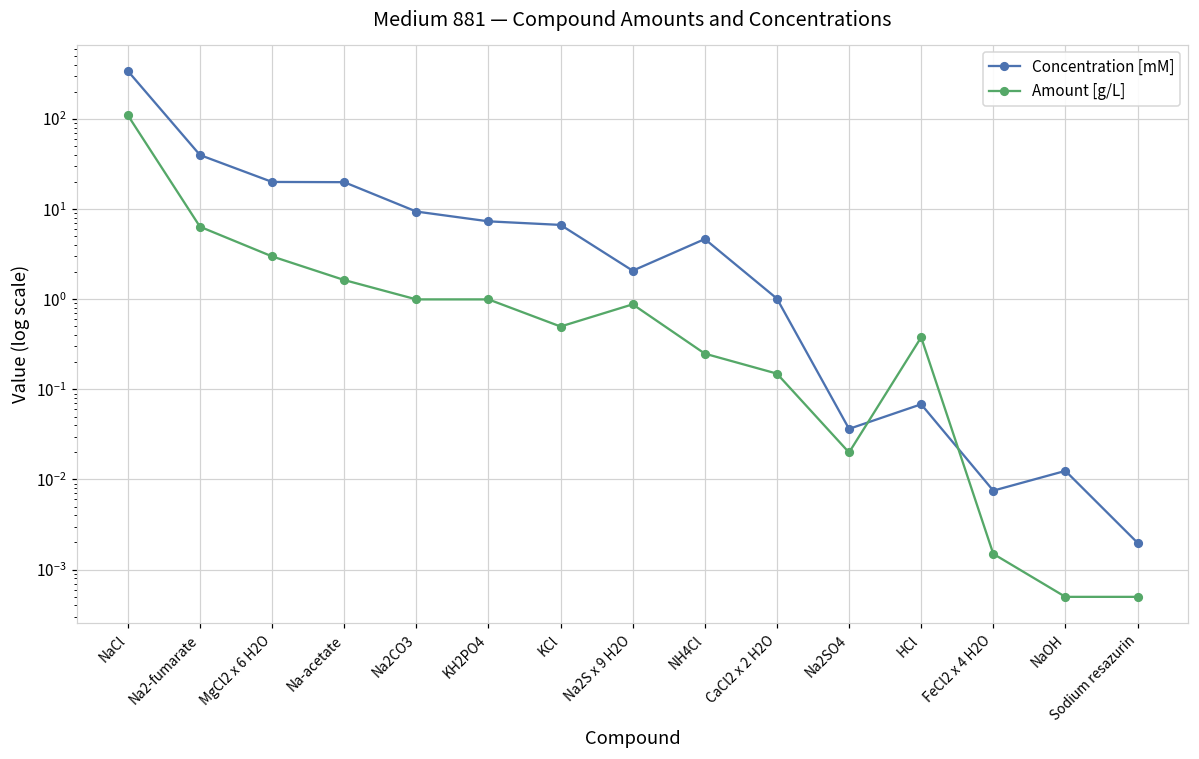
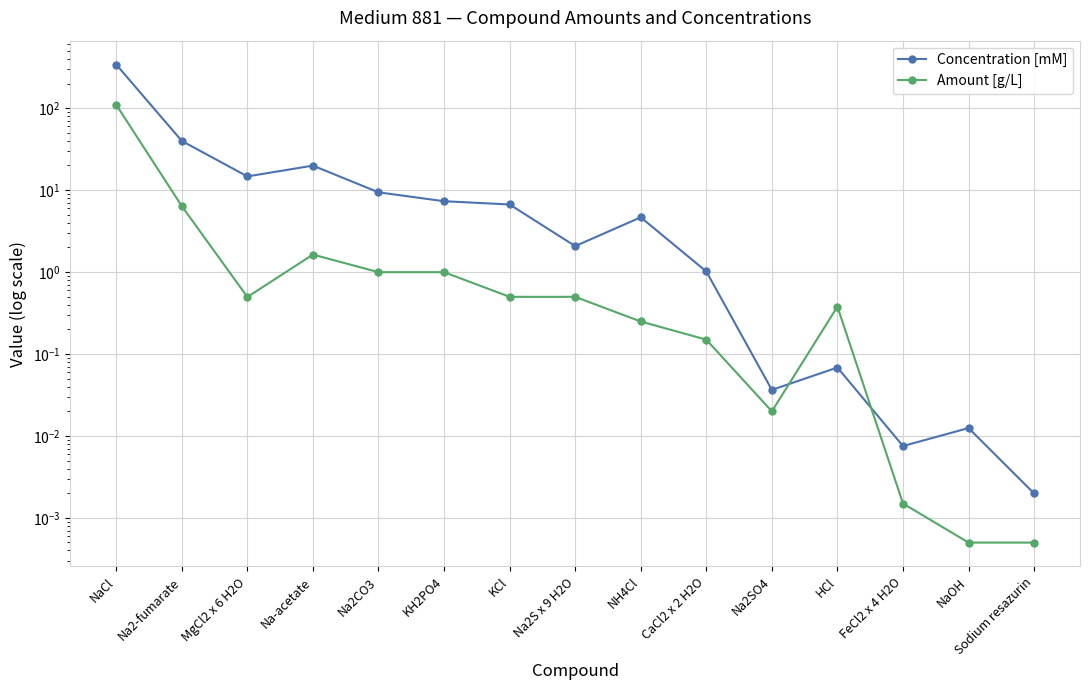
  {
    "Concentration [mM]": {
      "NaCl": 340,
      "Na2-fumarate": 40,
-     "MgCl2 x 6 H2O": 20,
+     "MgCl2 x 6 H2O": 15,
      "Na-acetate": 20,
      "Na2CO3": 9,
      "KH2PO4": 7,
      "KCl": 7,
      "Na2S x 9 H2O": 2,
      "NH4Cl": 5,
      "CaCl2 x 2 H2O": 1,
      "Na2SO4": 0.04,
      "HCl": 0.07,
      "FeCl2 x 4 H2O": 0.008,
      "NaOH": 0.012,
      "Sodium resazurin": 0.0020
    },
    "Amount [g/L]": {
      "NaCl": 110,
      "Na2-fumarate": 6,
-     "MgCl2 x 6 H2O": 3.0,
+     "MgCl2 x 6 H2O": 0.5,
      "Na-acetate": 1.6,
      "Na2CO3": 1.0,
      "KH2PO4": 1.0,
      "KCl": 0.5,
-     "Na2S x 9 H2O": 0.9,
+     "Na2S x 9 H2O": 0.5,
      "NH4Cl": 0.25,
      "CaCl2 x 2 H2O": 0.15,
      "Na2SO4": 0.020,
      "HCl": 0.4,
      "FeCl2 x 4 H2O": 0.0015,
      "NaOH": 0.0005,
      "Sodium resazurin": 0.0005
    }
  }
